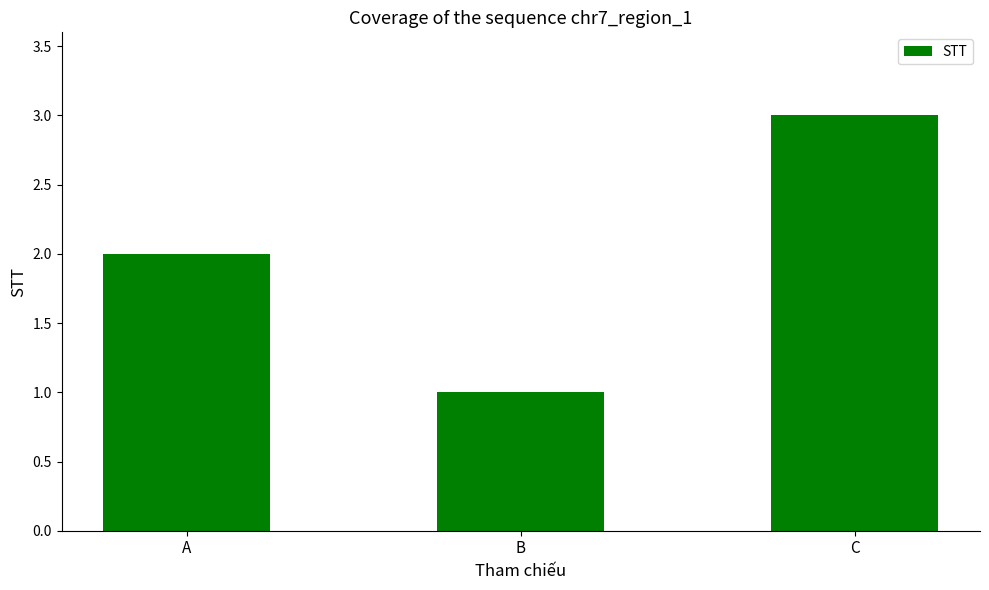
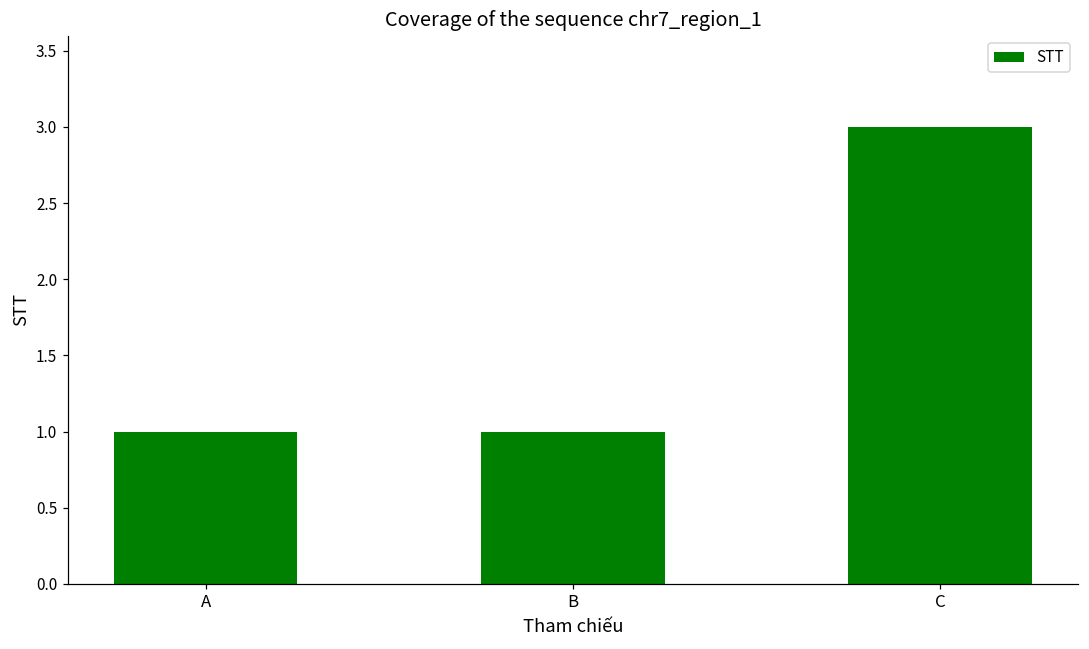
  {
-   "A": 2,
+   "A": 1,
    "B": 1,
    "C": 3
  }
